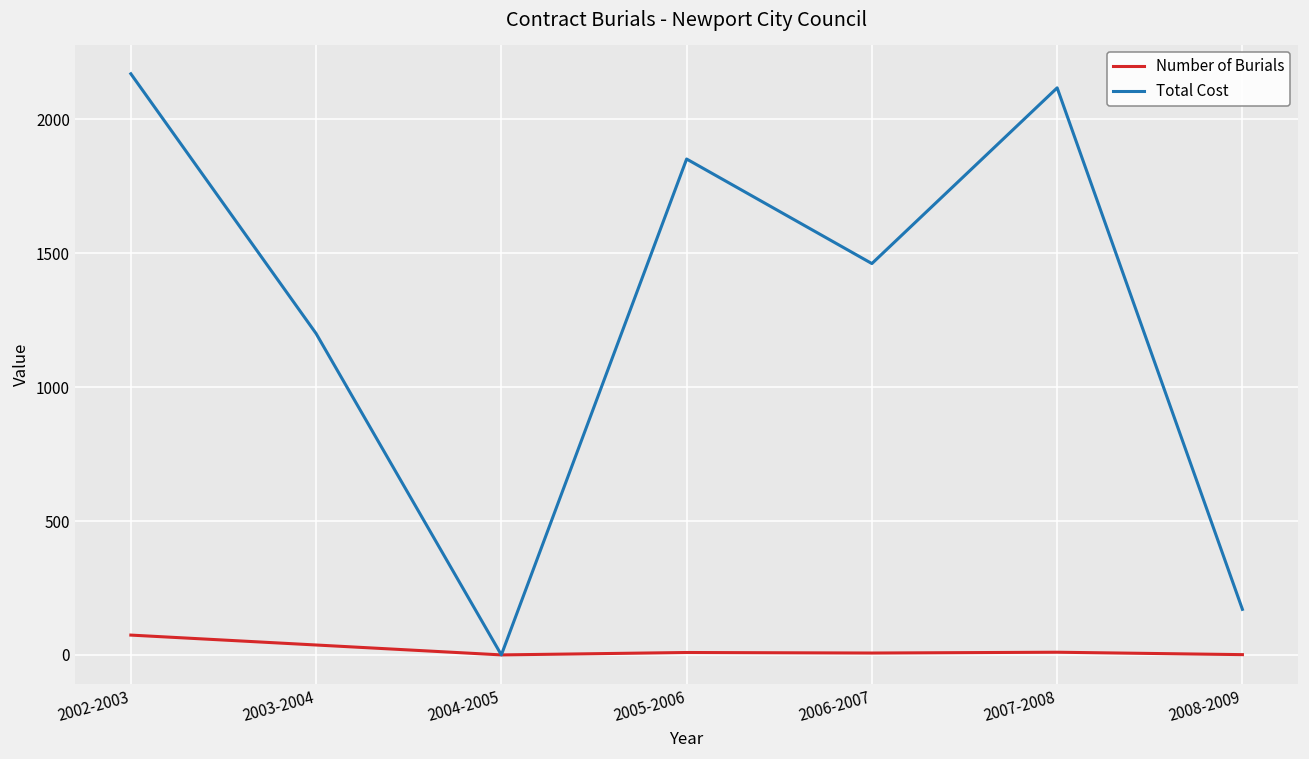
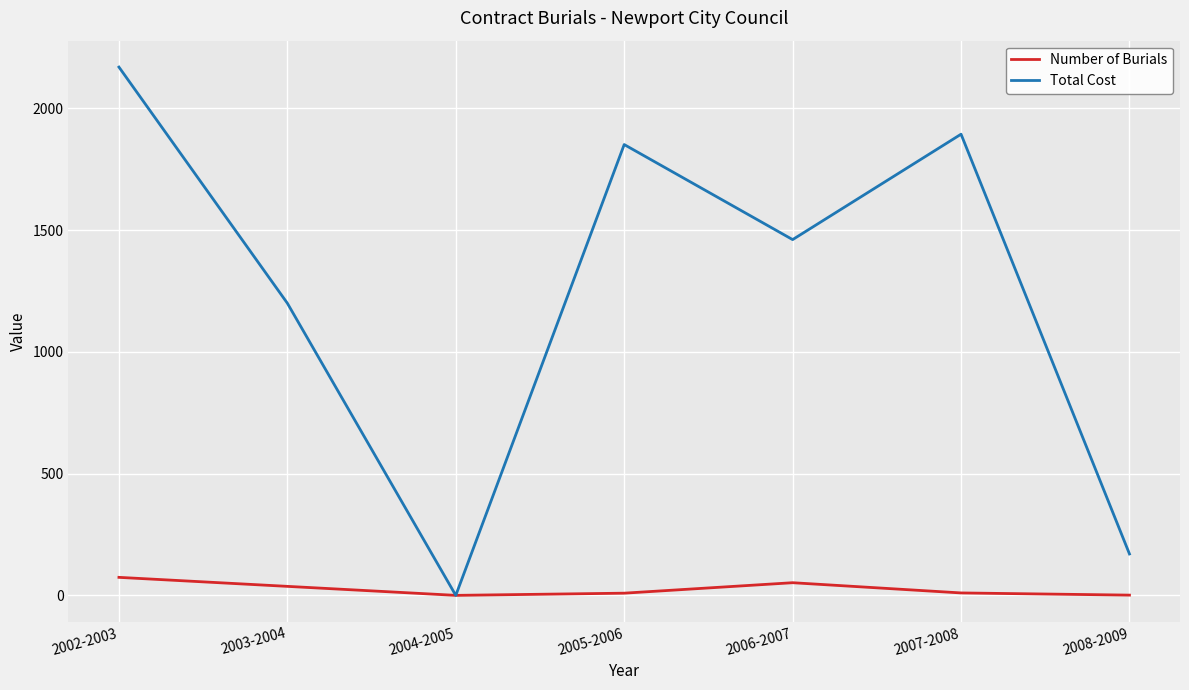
  {
    "Number of Burials": {
      "2002-2003": 70,
      "2003-2004": 40,
      "2005-2006": 10,
-     "2006-2007": 10,
+     "2006-2007": 50,
      "2007-2008": 10,
      "2008-2009": 0
    },
    "Total Cost": {
      "2002-2003": 2170,
      "2003-2004": 1200,
      "2005-2006": 1850,
      "2006-2007": 1460,
-     "2007-2008": 2120,
+     "2007-2008": 1890,
      "2008-2009": 170
    }
  }
